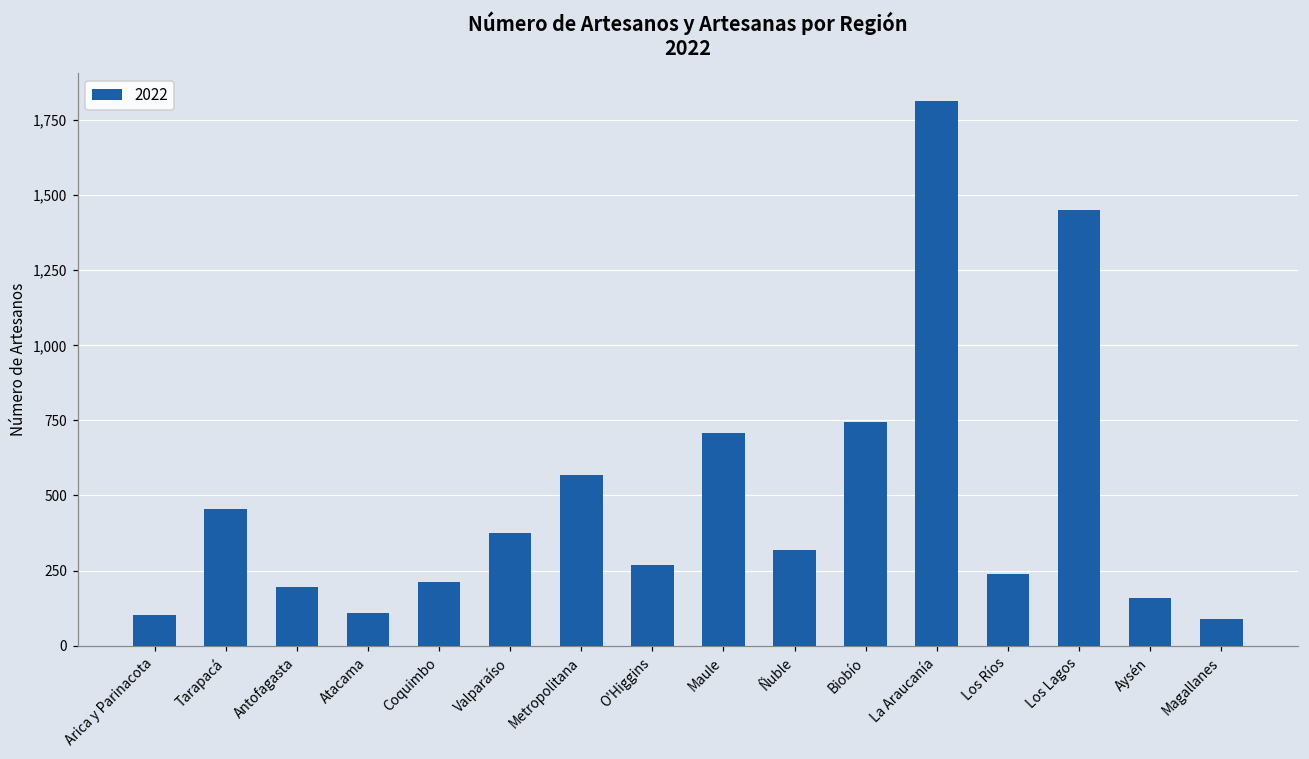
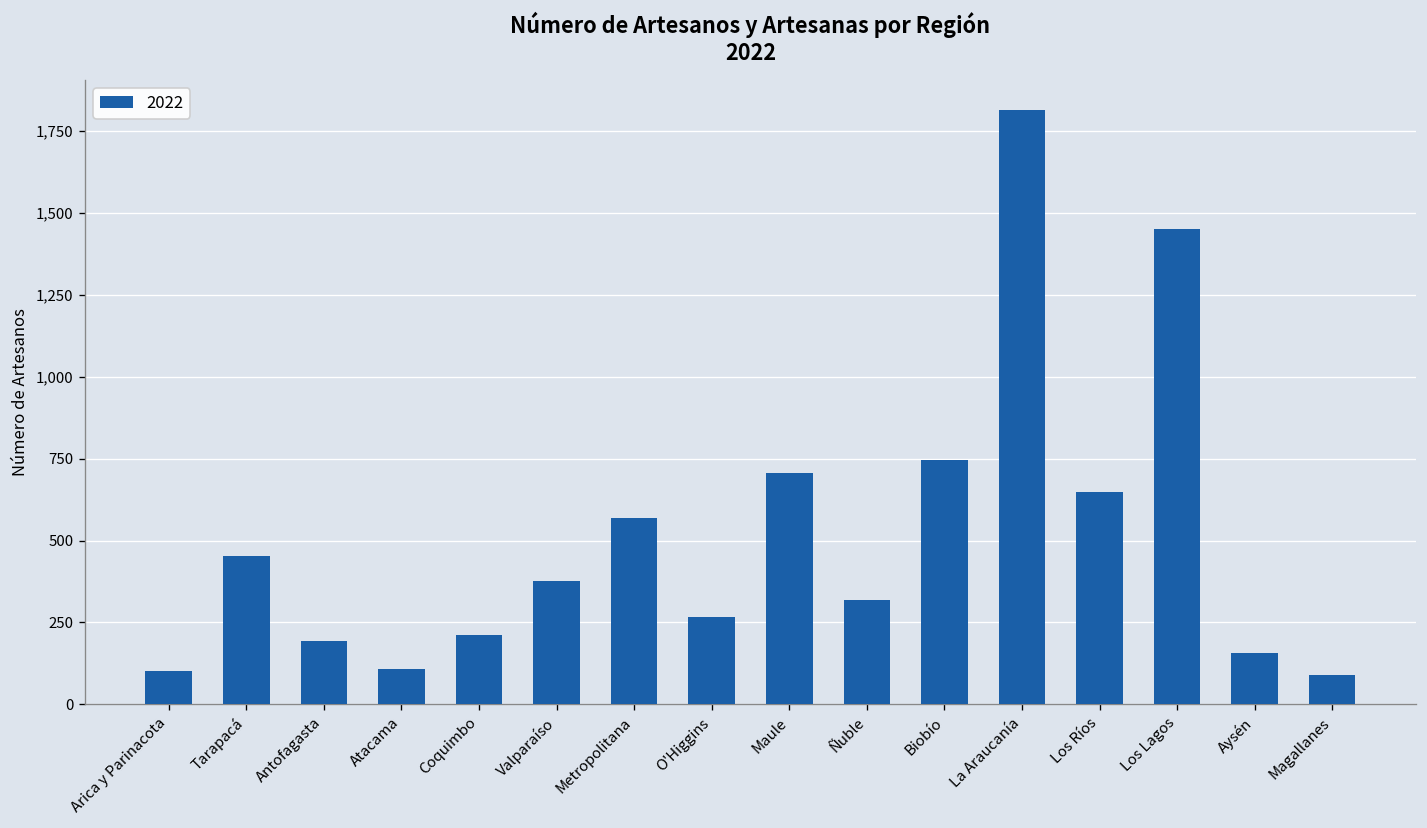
  {
    "Arica y Parinacota": "100",
    "Tarapacá": "450",
    "Antofagasta": "190",
    "Atacama": "110",
    "Coquimbo": "210",
    "Valparaíso": "380",
    "Metropolitana": "570",
    "O'Higgins": "270",
    "Maule": "710",
    "Ñuble": "320",
    "Biobío": "750",
    "La Araucanía": "1,820",
-   "Los Ríos": "240",
+   "Los Ríos": "650",
    "Los Lagos": "1,450",
    "Aysén": "160",
    "Magallanes": "90"
  }
